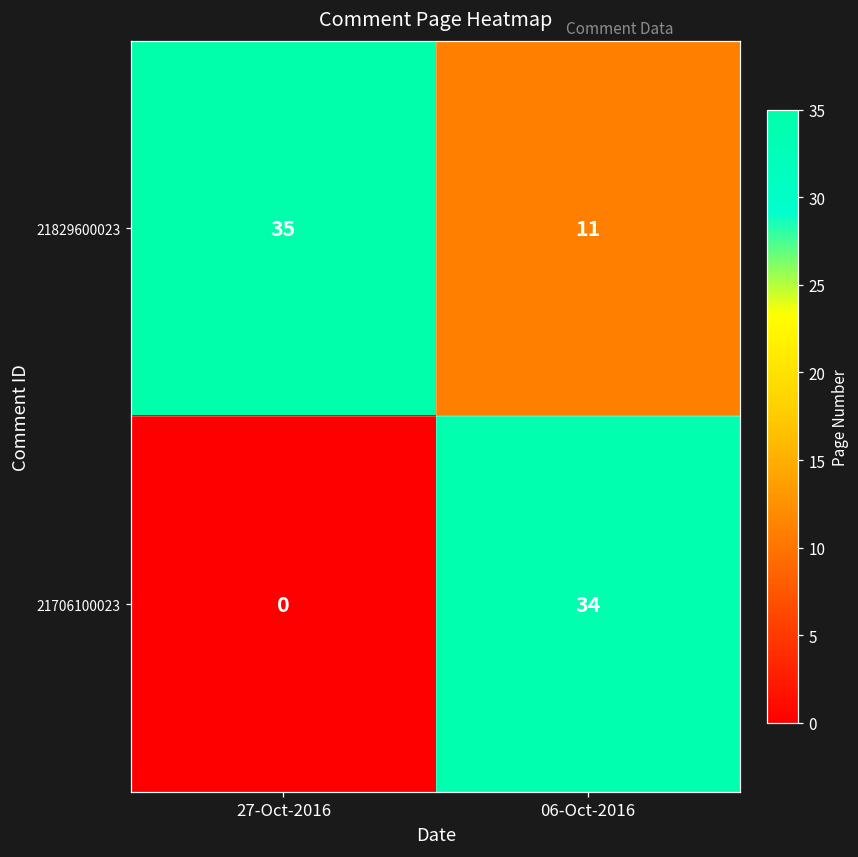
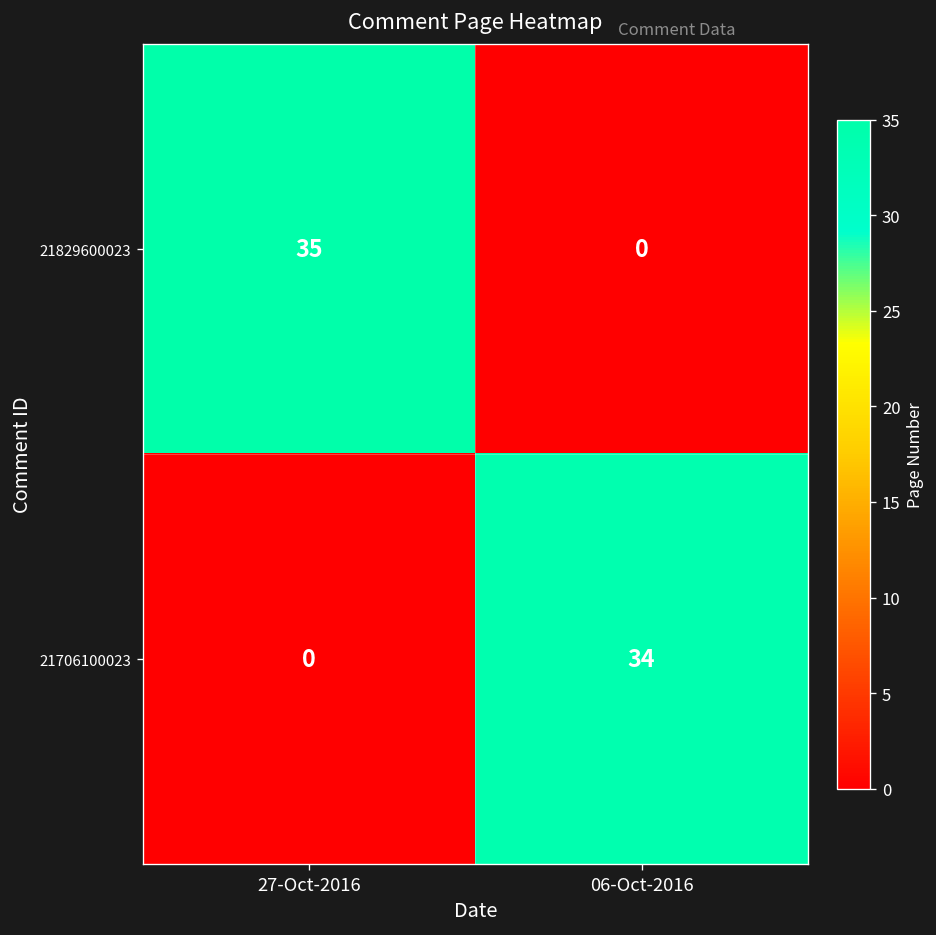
  {
    "21829600023": {
      "27-Oct-2016": 35,
-     "06-Oct-2016": 11
+     "06-Oct-2016": 0
    },
    "21706100023": {
      "27-Oct-2016": 0,
      "06-Oct-2016": 34
    }
  }
